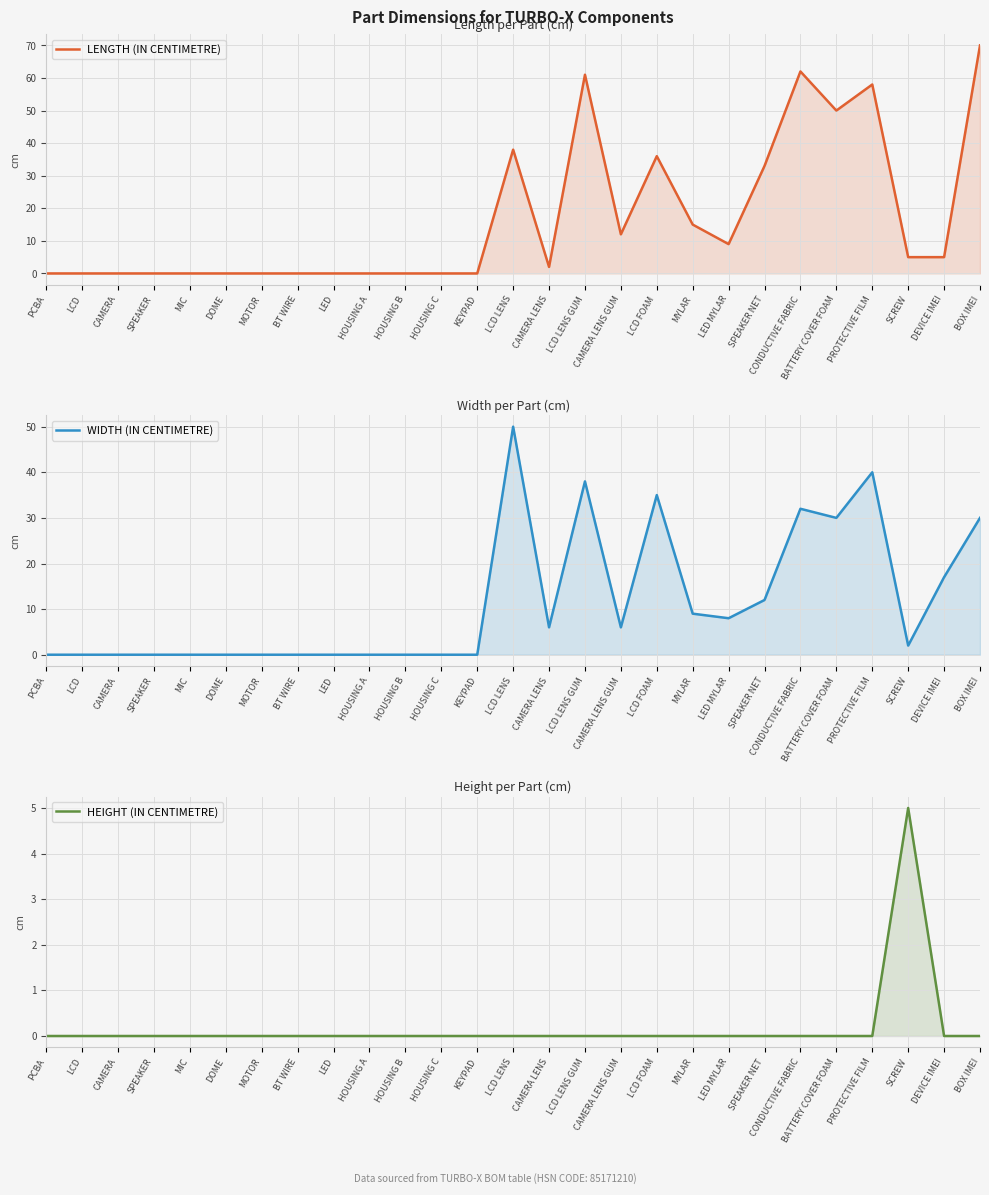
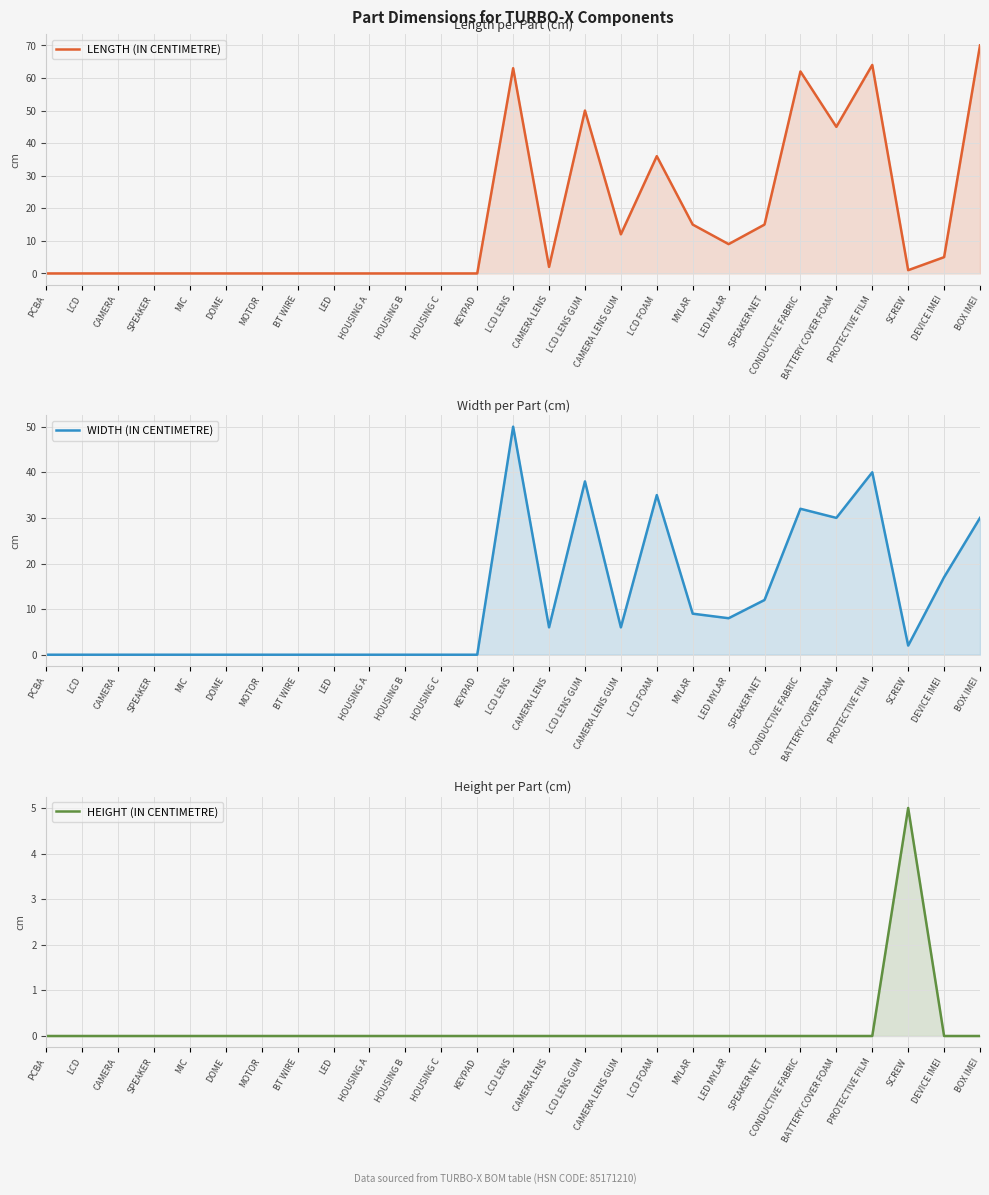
  {
    "Part Dimensions for TURBO-X Components": {
      "PCBA": 0,
      "LCD": 0,
      "CAMERA": 0,
      "SPEAKER": 0,
      "MIC": 0,
      "DOME": 0,
      "MOTOR": 0,
      "BT WIRE": 0,
      "LED": 0,
      "HOUSING A": 0,
      "HOUSING B": 0,
      "HOUSING C": 0,
      "KEYPAD": 0,
-     "LCD LENS": 38,
+     "LCD LENS": 63,
      "CAMERA LENS": 2,
-     "LCD LENS GUM": 61,
+     "LCD LENS GUM": 50,
      "CAMERA LENS GUM": 12,
      "LCD FOAM": 36,
      "MYLAR": 15,
      "LED MYLAR": 9,
-     "SPEAKER NET": 33,
+     "SPEAKER NET": 15,
      "CONDUCTIVE FABRIC": 62,
-     "BATTERY COVER FOAM": 50,
-     "PROTECTIVE FILM": 58,
-     "SCREW": 5,
+     "BATTERY COVER FOAM": 45,
+     "PROTECTIVE FILM": 64,
+     "SCREW": 1,
      "DEVICE IMEI": 5,
      "BOX IMEI": 70
    }
  }
